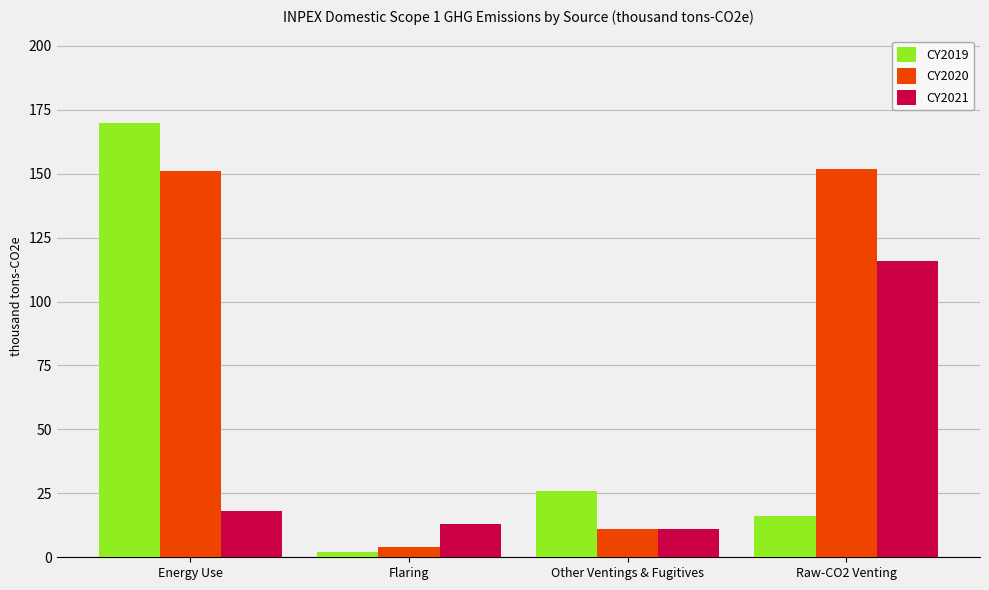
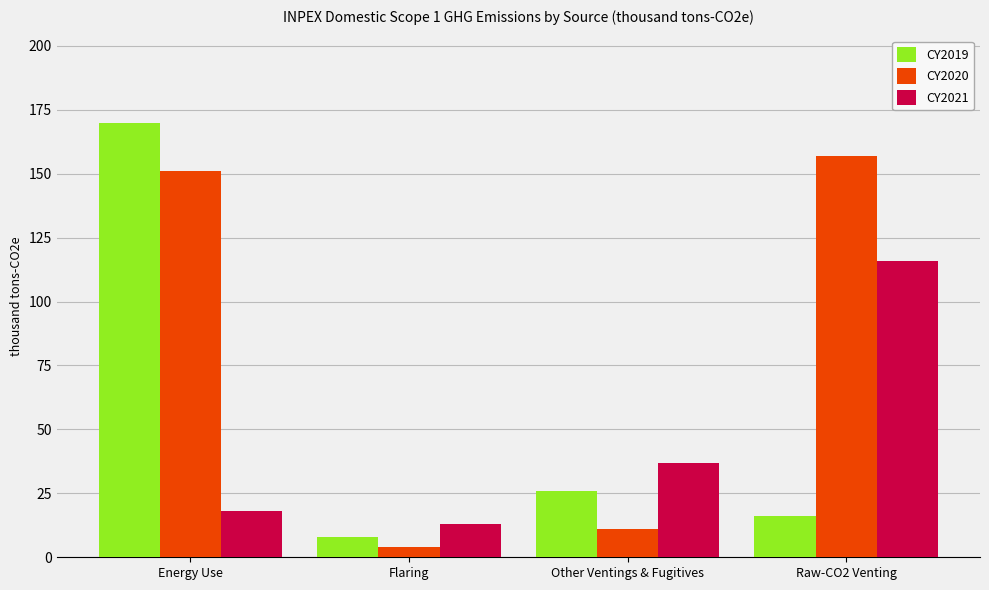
  {
    "CY2019": {
      "Energy Use": 170,
-     "Flaring": 2,
+     "Flaring": 8,
      "Other Ventings & Fugitives": 26,
      "Raw-CO2 Venting": 16
    },
    "CY2020": {
      "Energy Use": 151,
      "Flaring": 4,
      "Other Ventings & Fugitives": 11,
-     "Raw-CO2 Venting": 152
+     "Raw-CO2 Venting": 157
    },
    "CY2021": {
      "Energy Use": 18,
      "Flaring": 13,
-     "Other Ventings & Fugitives": 11,
+     "Other Ventings & Fugitives": 37,
      "Raw-CO2 Venting": 116
    }
  }
